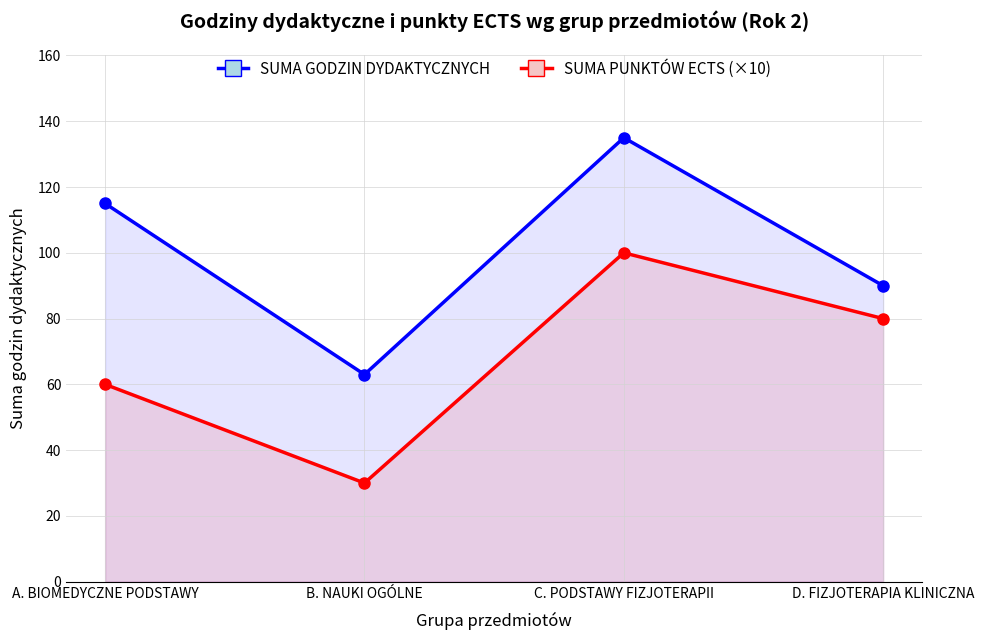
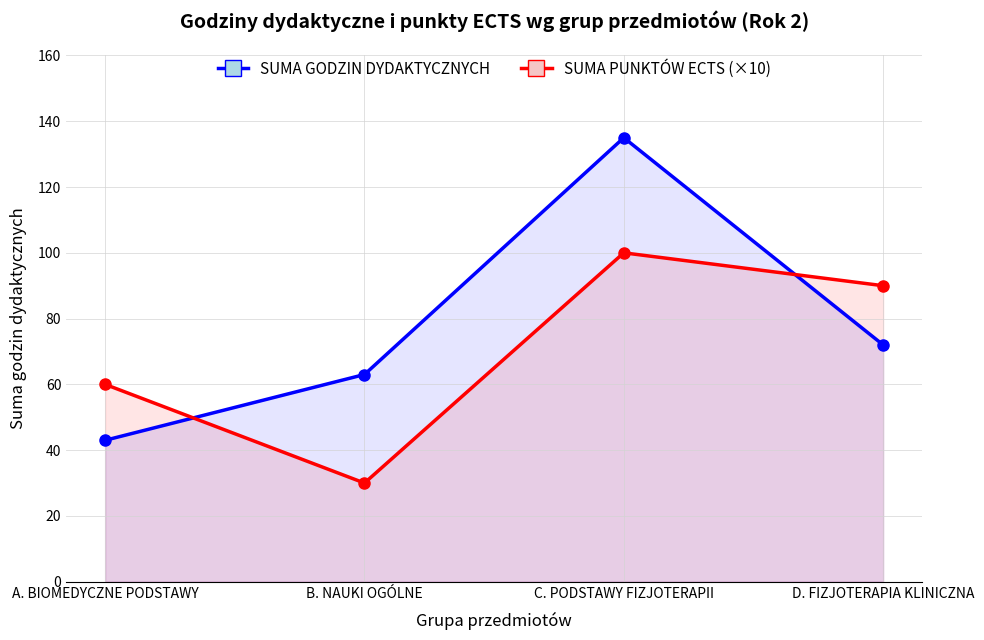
  {
    "SUMA GODZIN DYDAKTYCZNYCH": {
-     "A. BIOMEDYCZNE PODSTAWY": 115,
+     "A. BIOMEDYCZNE PODSTAWY": 43,
      "B. NAUKI OGÓLNE": 63,
      "C. PODSTAWY FIZJOTERAPII": 135,
-     "D. FIZJOTERAPIA KLINICZNA": 90
+     "D. FIZJOTERAPIA KLINICZNA": 72
    },
    "SUMA PUNKTÓW ECTS (×10)": {
      "A. BIOMEDYCZNE PODSTAWY": 60,
      "B. NAUKI OGÓLNE": 30,
      "C. PODSTAWY FIZJOTERAPII": 100,
-     "D. FIZJOTERAPIA KLINICZNA": 80
+     "D. FIZJOTERAPIA KLINICZNA": 90
    }
  }
